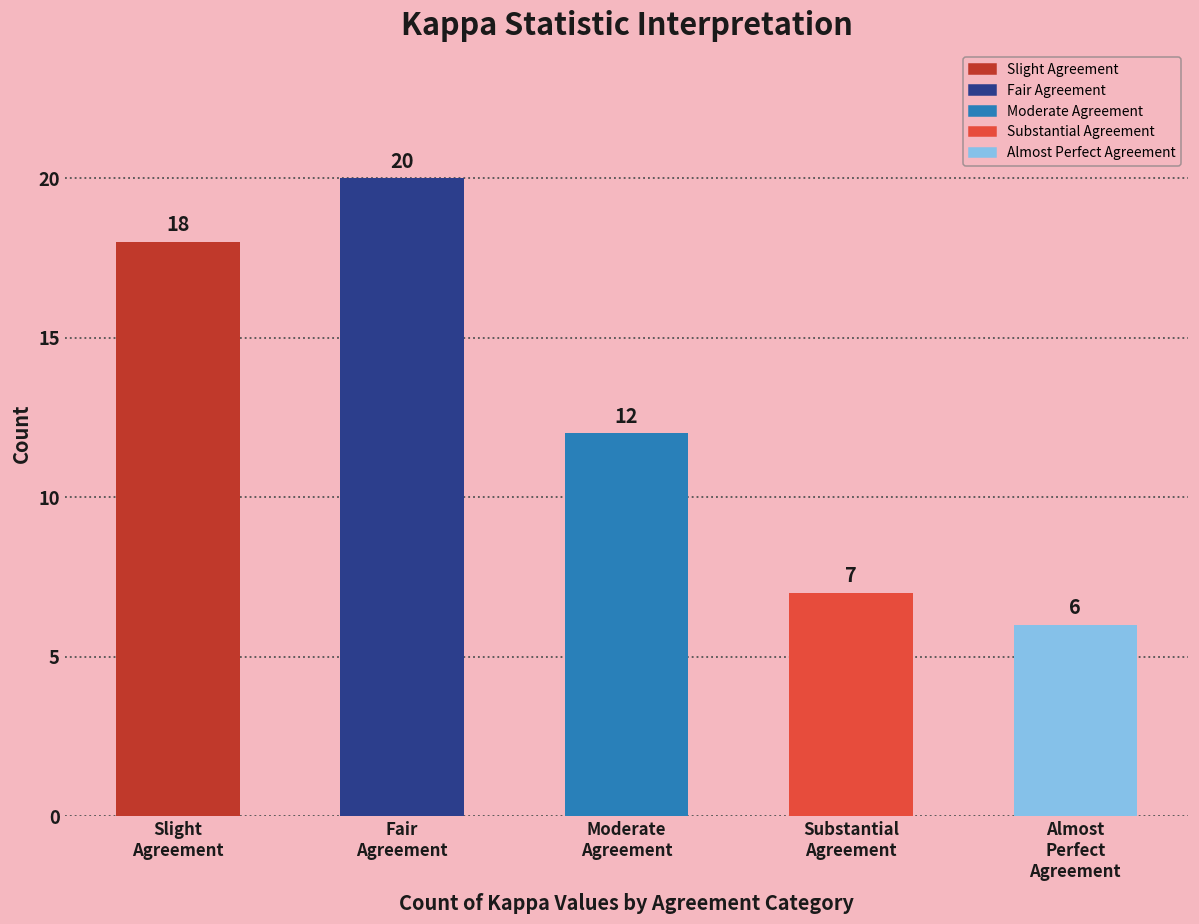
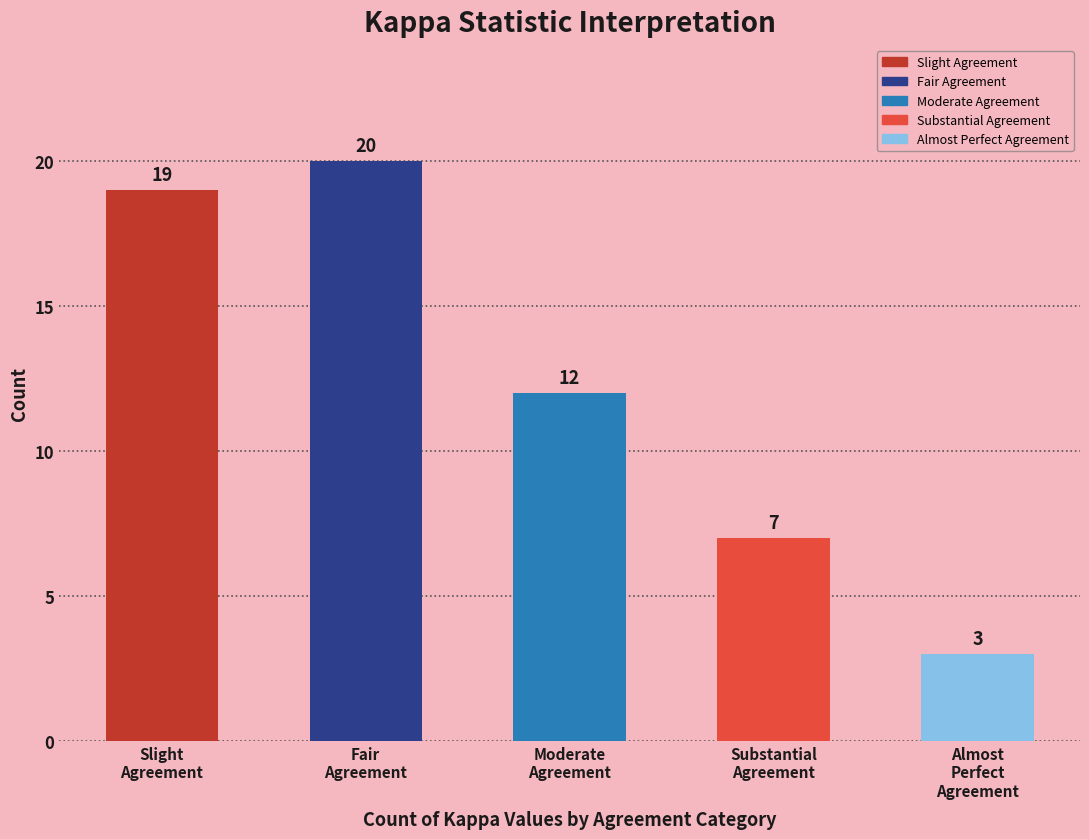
  {
-   "Slight Agreement": 18,
+   "Slight Agreement": 19,
    "Fair Agreement": 20,
    "Moderate Agreement": 12,
    "Substantial Agreement": 7,
-   "Almost Perfect Agreement": 6
+   "Almost Perfect Agreement": 3
  }
